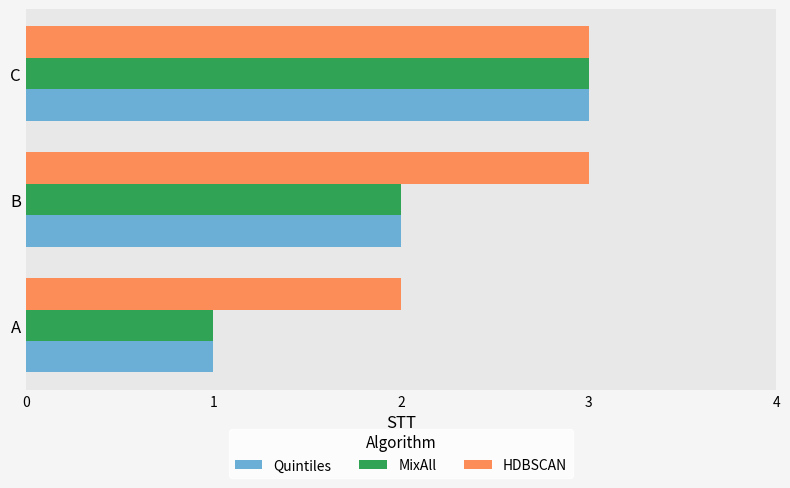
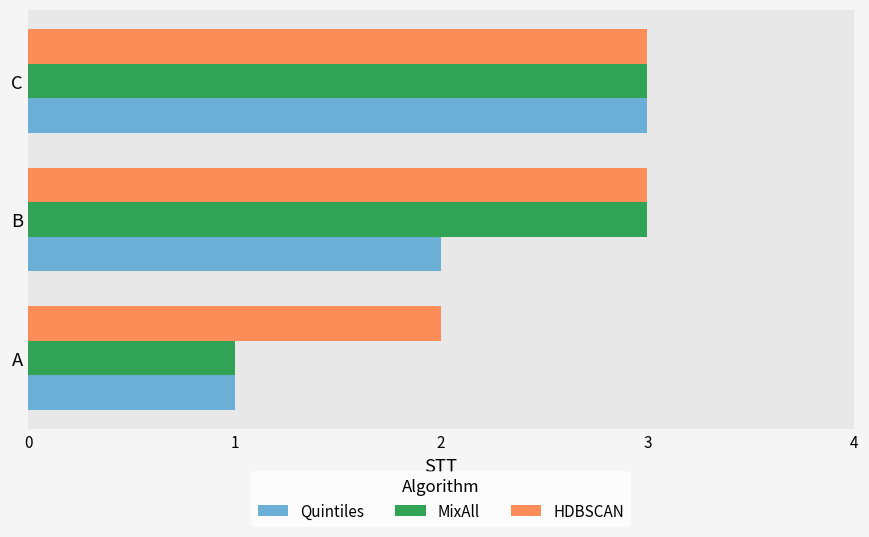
  {
    "Quintiles": {
      "C": 3,
      "B": 2,
      "A": 1
    },
    "MixAll": {
      "C": 3,
-     "B": 2,
+     "B": 3,
      "A": 1
    },
    "HDBSCAN": {
      "C": 3,
      "B": 3,
      "A": 2
    }
  }
